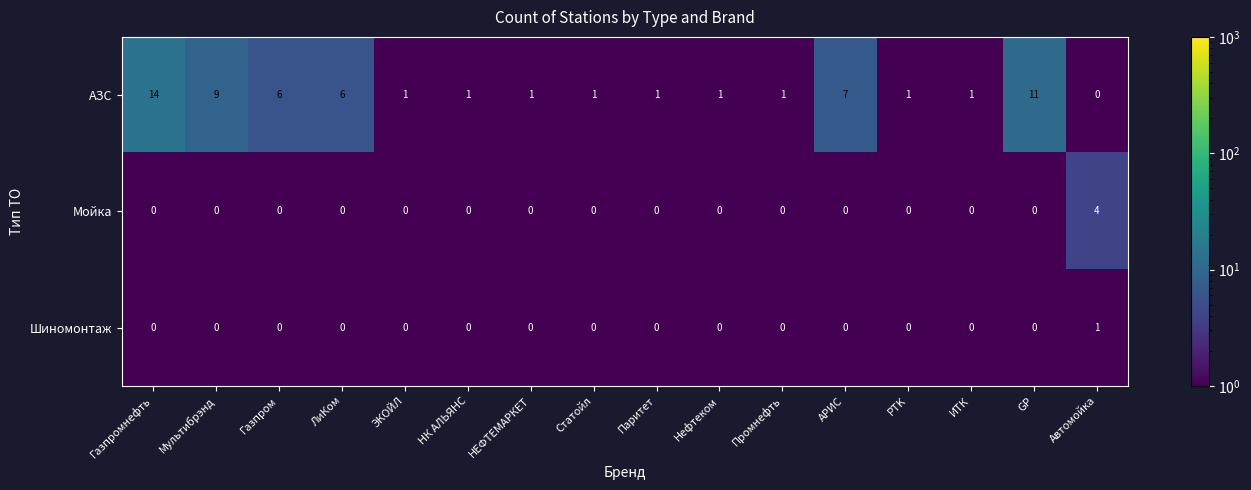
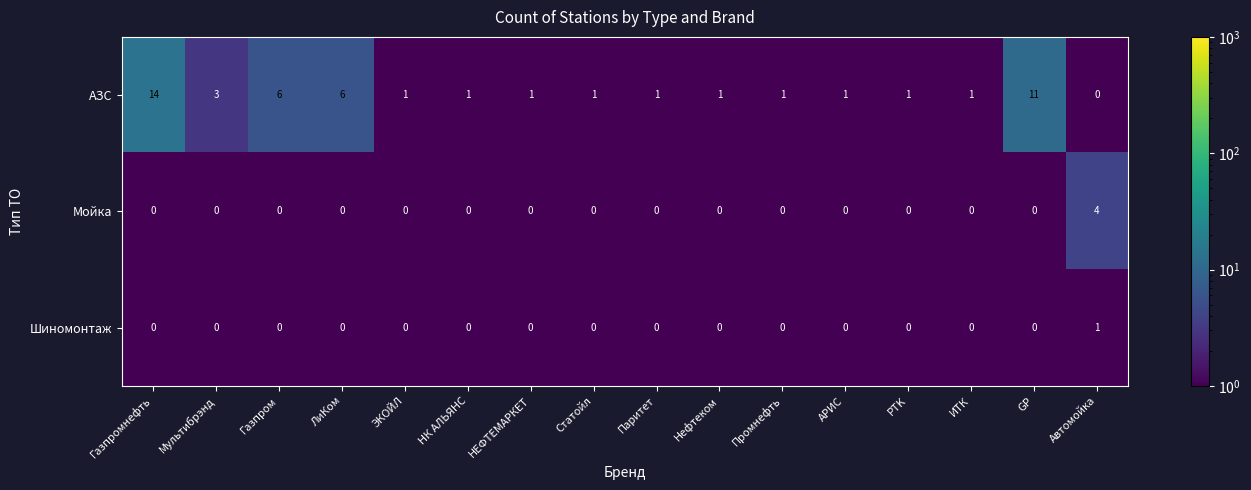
  {
    "АЗС": {
      "Газпромнефть": 14,
-     "Мультибрэнд": 9,
+     "Мультибрэнд": 3,
      "Газпром": 6,
      "ЛиКом": 6,
      "ЭКОЙЛ": 1,
      "НК АЛЬЯНС": 1,
      "НЕФТЕМАРКЕТ": 1,
      "Статойл": 1,
      "Паритет": 1,
      "Нефтеком": 1,
      "Промнефть": 1,
-     "АРИС": 7,
+     "АРИС": 1,
      "PTK": 1,
      "ИТК": 1,
      "GP": 11,
      "Автомойка": 0
    },
    "Мойка": {
      "Газпромнефть": 0,
      "Мультибрэнд": 0,
      "Газпром": 0,
      "ЛиКом": 0,
      "ЭКОЙЛ": 0,
      "НК АЛЬЯНС": 0,
      "НЕФТЕМАРКЕТ": 0,
      "Статойл": 0,
      "Паритет": 0,
      "Нефтеком": 0,
      "Промнефть": 0,
      "АРИС": 0,
      "PTK": 0,
      "ИТК": 0,
      "GP": 0,
      "Автомойка": 4
    },
    "Шиномонтаж": {
      "Газпромнефть": 0,
      "Мультибрэнд": 0,
      "Газпром": 0,
      "ЛиКом": 0,
      "ЭКОЙЛ": 0,
      "НК АЛЬЯНС": 0,
      "НЕФТЕМАРКЕТ": 0,
      "Статойл": 0,
      "Паритет": 0,
      "Нефтеком": 0,
      "Промнефть": 0,
      "АРИС": 0,
      "PTK": 0,
      "ИТК": 0,
      "GP": 0,
      "Автомойка": 1
    }
  }
